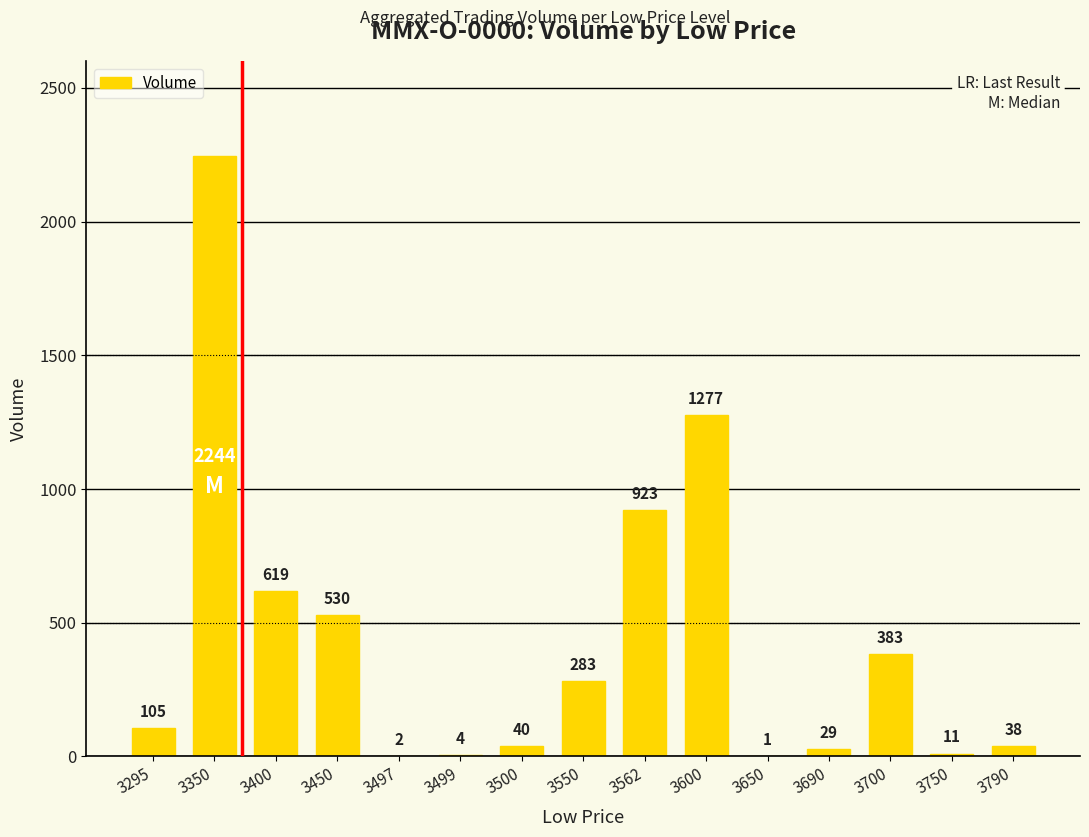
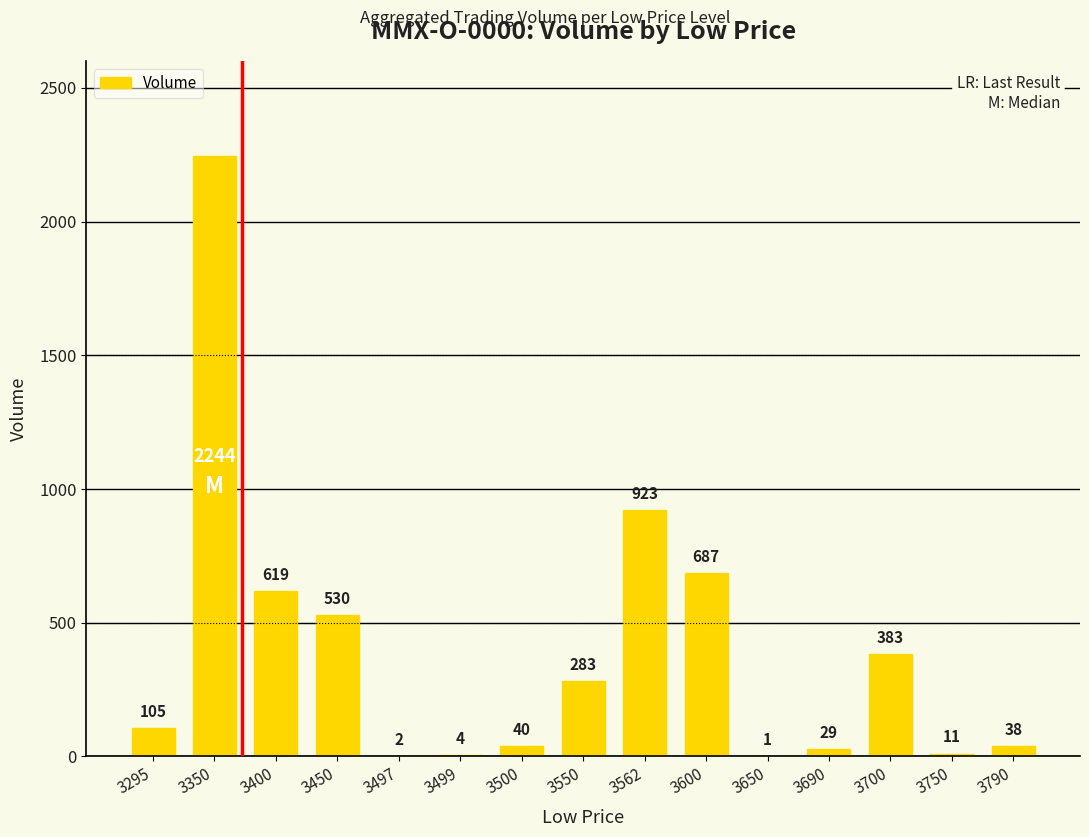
  {
    "3295": 105,
    "3350": 2244,
    "3400": 619,
    "3450": 530,
    "3497": 2,
    "3499": 4,
    "3500": 40,
    "3550": 283,
    "3562": 923,
-   "3600": 1277,
+   "3600": 687,
    "3650": 1,
    "3690": 29,
    "3700": 383,
    "3750": 11,
    "3790": 38
  }
